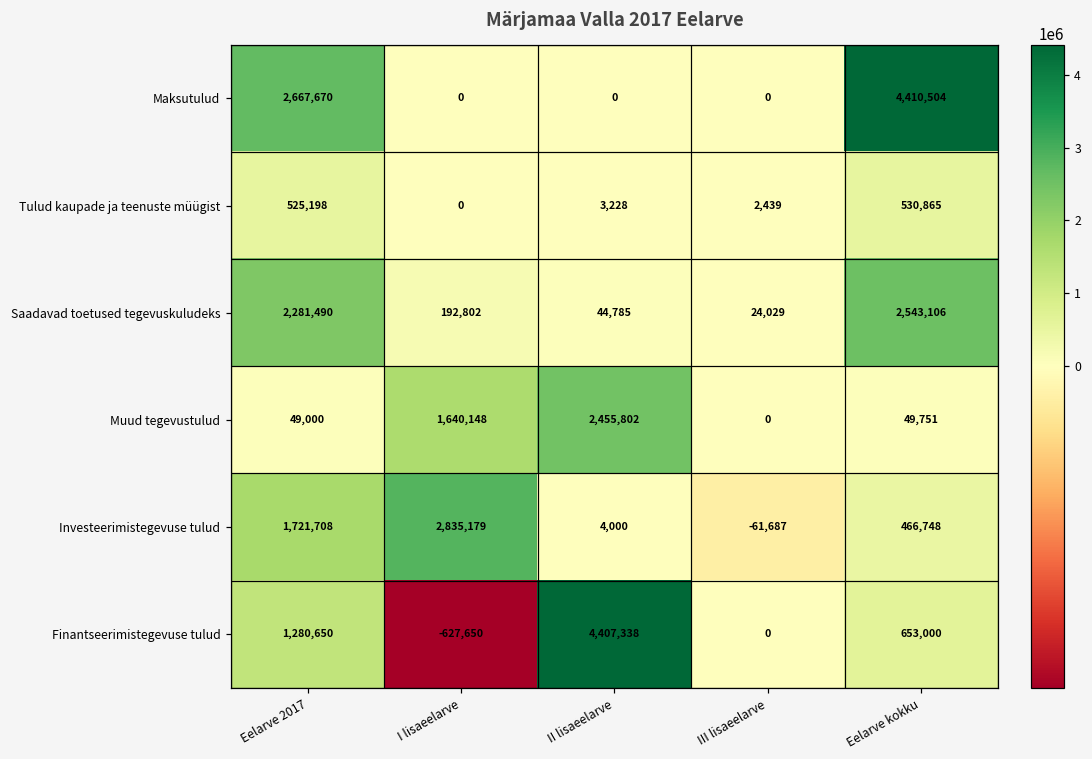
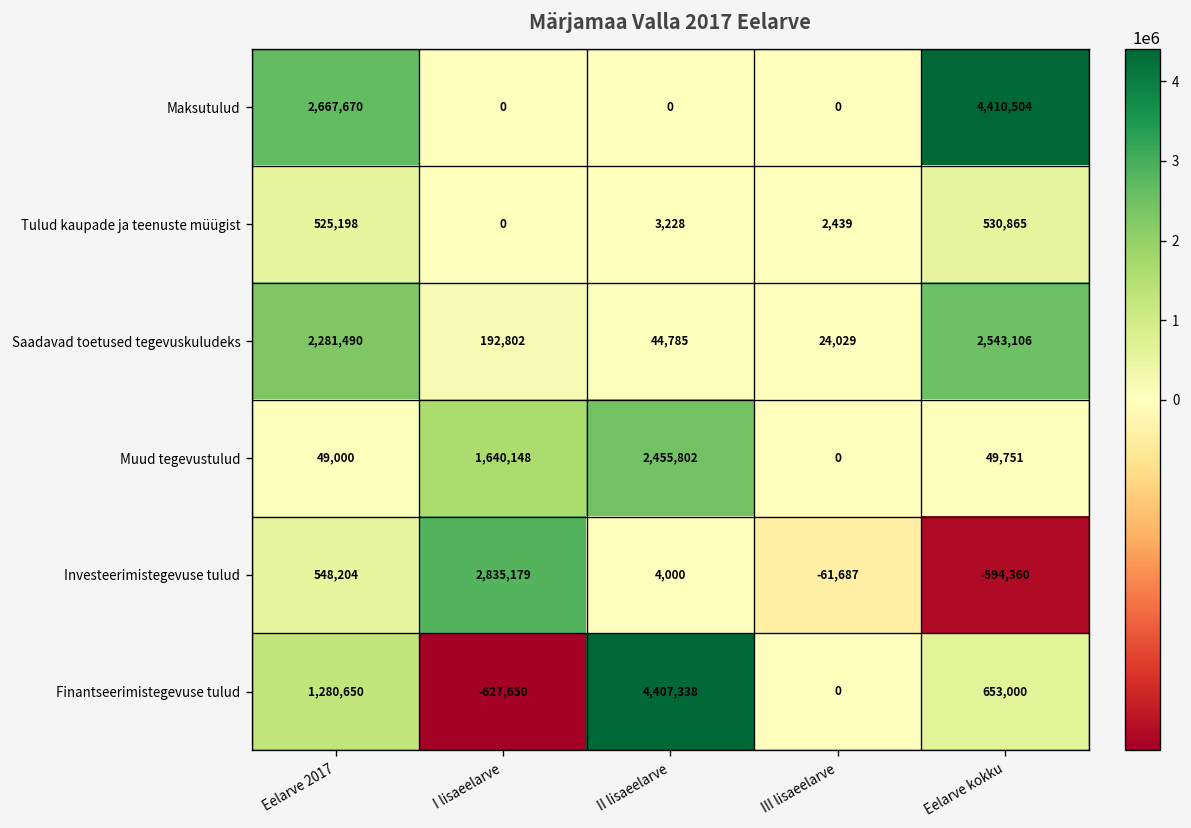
  {
    "Maksutulud": {
      "Eelarve 2017": "2,667,670",
      "I lisaeelarve": "0",
      "II lisaeelarve": "0",
      "III lisaeelarve": "0",
      "Eelarve kokku": "4,410,504"
    },
    "Tulud kaupade ja teenuste müügist": {
      "Eelarve 2017": "525,198",
      "I lisaeelarve": "0",
      "II lisaeelarve": "3,228",
      "III lisaeelarve": "2,439",
      "Eelarve kokku": "530,865"
    },
    "Saadavad toetused tegevuskuludeks": {
      "Eelarve 2017": "2,281,490",
      "I lisaeelarve": "192,802",
      "II lisaeelarve": "44,785",
      "III lisaeelarve": "24,029",
      "Eelarve kokku": "2,543,106"
    },
    "Muud tegevustulud": {
      "Eelarve 2017": "49,000",
      "I lisaeelarve": "1,640,148",
      "II lisaeelarve": "2,455,802",
      "III lisaeelarve": "0",
      "Eelarve kokku": "49,751"
    },
    "Investeerimistegevuse tulud": {
-     "Eelarve 2017": "1,721,708",
+     "Eelarve 2017": "548,204",
      "I lisaeelarve": "2,835,179",
      "II lisaeelarve": "4,000",
      "III lisaeelarve": "-61,687",
-     "Eelarve kokku": "466,748"
+     "Eelarve kokku": "-594,360"
    },
    "Finantseerimistegevuse tulud": {
      "Eelarve 2017": "1,280,650",
      "I lisaeelarve": "-627,650",
      "II lisaeelarve": "4,407,338",
      "III lisaeelarve": "0",
      "Eelarve kokku": "653,000"
    }
  }
